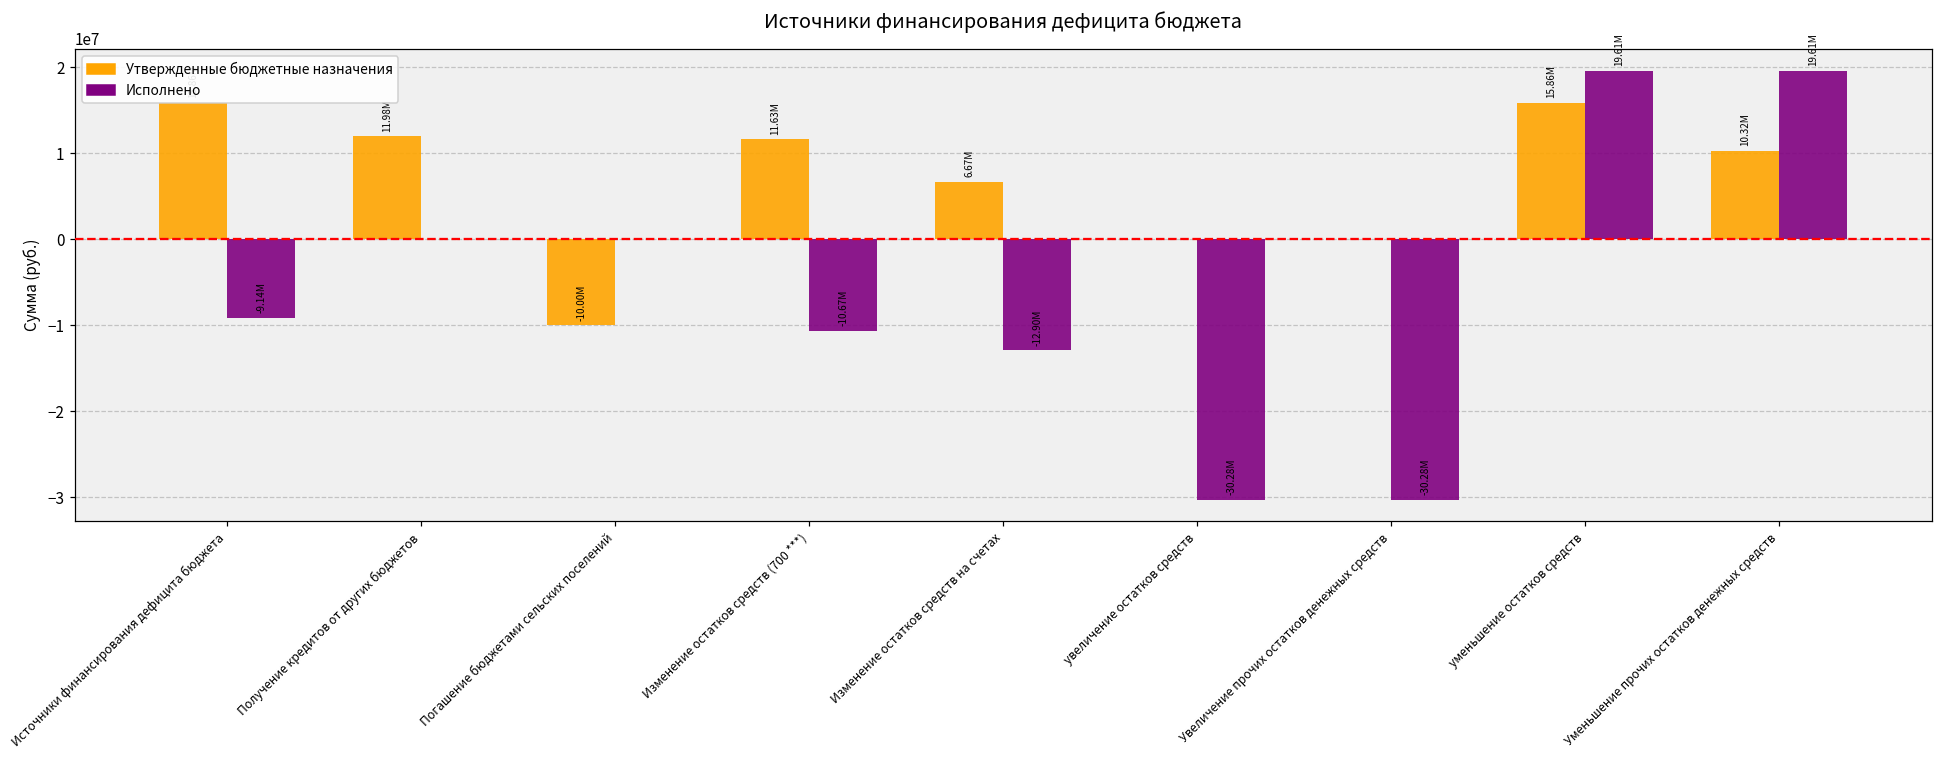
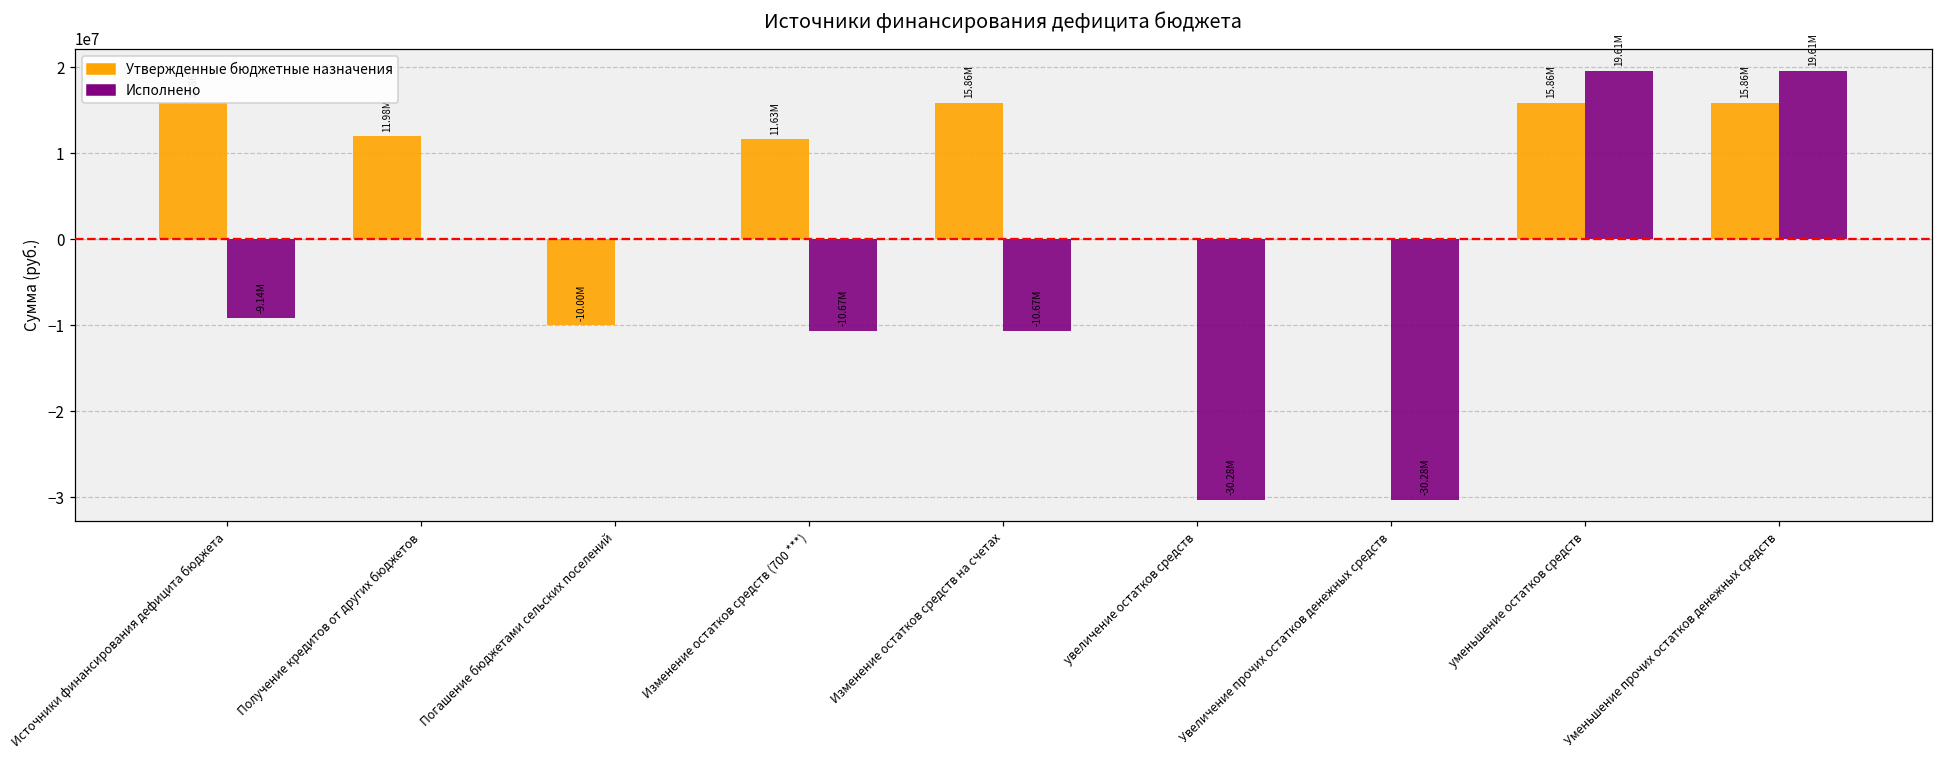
  {
    "Утвержденные бюджетные назначения": {
      "Погашение бюджетами сельских поселений": "-10.00M",
      "Изменение остатков средств (700 ***)": "11.63M",
-     "Изменение остатков средств на счетах": "6.67M",
+     "Изменение остатков средств на счетах": "15.86M",
      "уменьшение остатков средств": "15.86M",
-     "Уменьшение прочих остатков денежных средств": "10.32M"
+     "Уменьшение прочих остатков денежных средств": "15.86M"
    },
    "Исполнено": {
      "Источники финансирования дефицита бюджета": "-9.14M",
      "Изменение остатков средств (700 ***)": "-10.67M",
-     "Изменение остатков средств на счетах": "-12.90M",
+     "Изменение остатков средств на счетах": "-10.67M",
      "увеличение остатков средств": "-30.28M",
      "Увеличение прочих остатков денежных средств": "-30.28M",
      "уменьшение остатков средств": "19.61M",
      "Уменьшение прочих остатков денежных средств": "19.61M"
    }
  }
